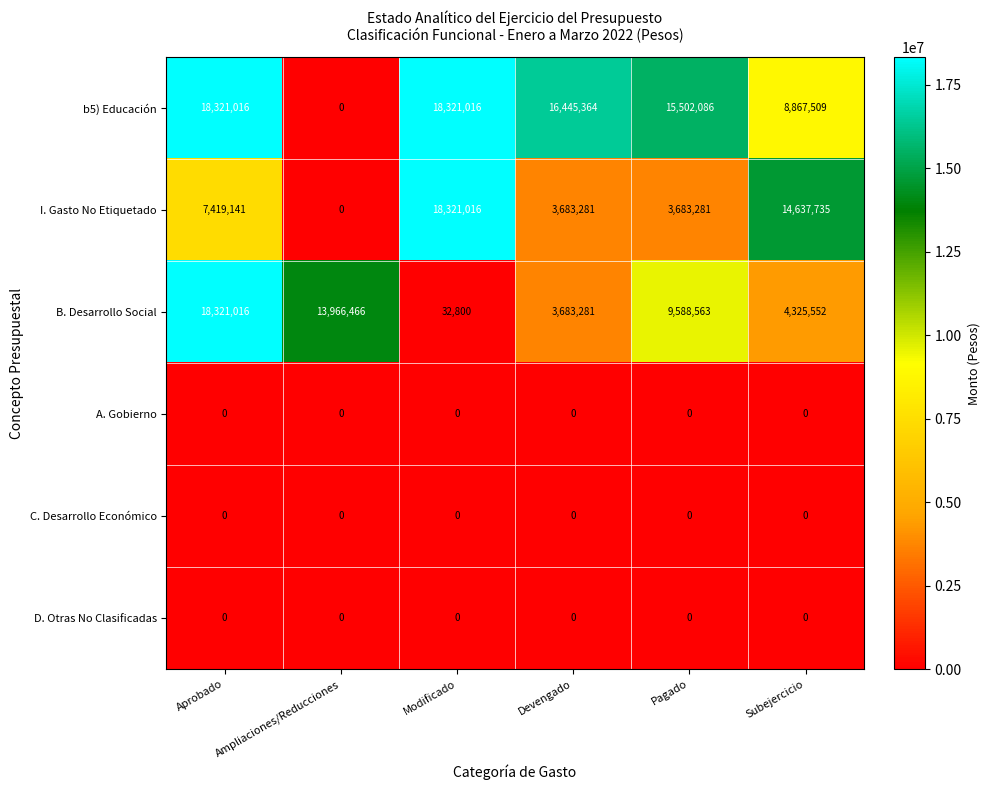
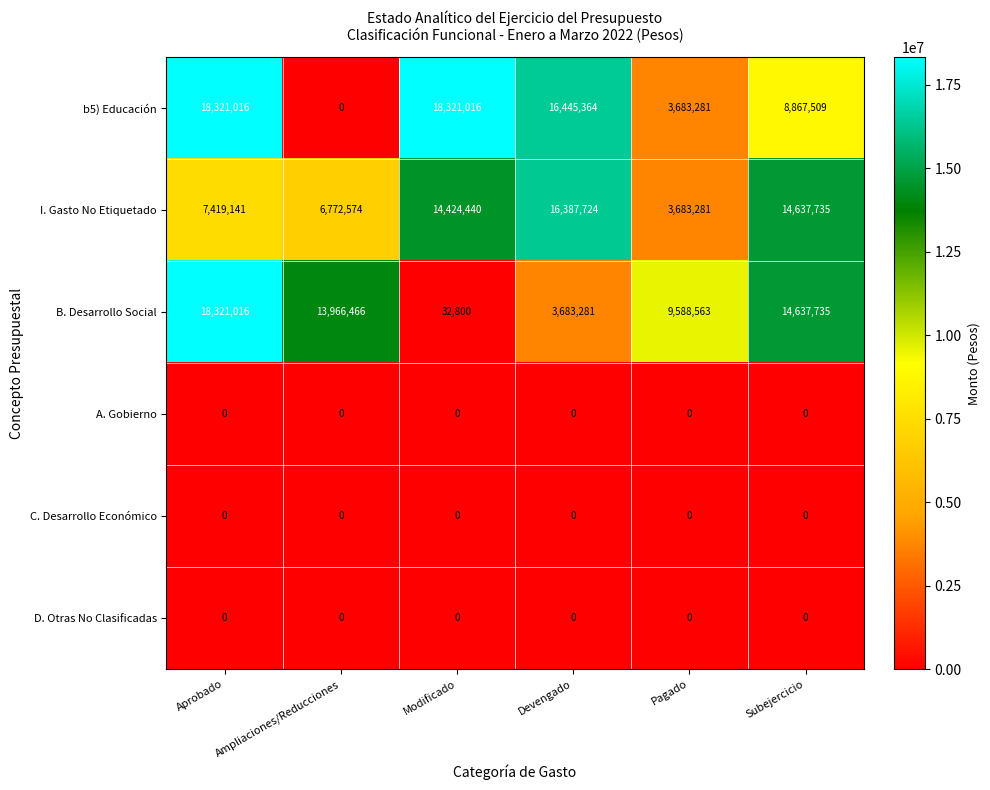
  {
    "b5) Educación": {
      "Aprobado": "18,321,016",
      "Ampliaciones/Reducciones": "0",
      "Modificado": "18,321,016",
      "Devengado": "16,445,364",
-     "Pagado": "15,502,086",
+     "Pagado": "3,683,281",
      "Subejercicio": "8,867,509"
    },
    "I. Gasto No Etiquetado": {
      "Aprobado": "7,419,141",
-     "Ampliaciones/Reducciones": "0",
-     "Modificado": "18,321,016",
-     "Devengado": "3,683,281",
+     "Ampliaciones/Reducciones": "6,772,574",
+     "Modificado": "14,424,440",
+     "Devengado": "16,387,724",
      "Pagado": "3,683,281",
      "Subejercicio": "14,637,735"
    },
    "B. Desarrollo Social": {
      "Aprobado": "18,321,016",
      "Ampliaciones/Reducciones": "13,966,466",
      "Modificado": "32,800",
      "Devengado": "3,683,281",
      "Pagado": "9,588,563",
-     "Subejercicio": "4,325,552"
+     "Subejercicio": "14,637,735"
    },
    "A. Gobierno": {
      "Aprobado": "0",
      "Ampliaciones/Reducciones": "0",
      "Modificado": "0",
      "Devengado": "0",
      "Pagado": "0",
      "Subejercicio": "0"
    },
    "C. Desarrollo Económico": {
      "Aprobado": "0",
      "Ampliaciones/Reducciones": "0",
      "Modificado": "0",
      "Devengado": "0",
      "Pagado": "0",
      "Subejercicio": "0"
    },
    "D. Otras No Clasificadas": {
      "Aprobado": "0",
      "Ampliaciones/Reducciones": "0",
      "Modificado": "0",
      "Devengado": "0",
      "Pagado": "0",
      "Subejercicio": "0"
    }
  }
